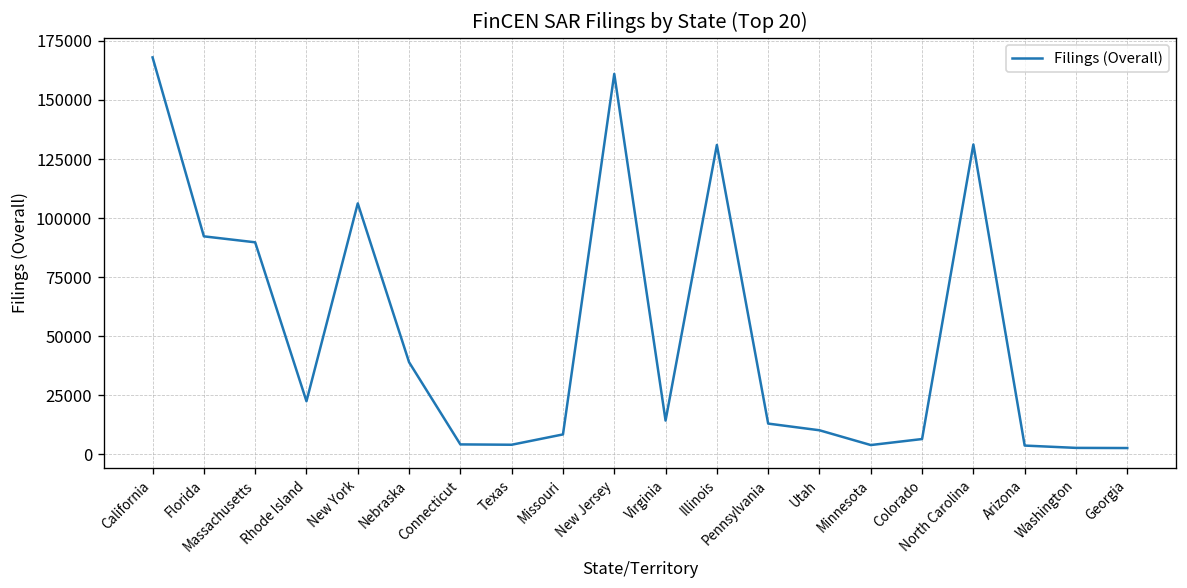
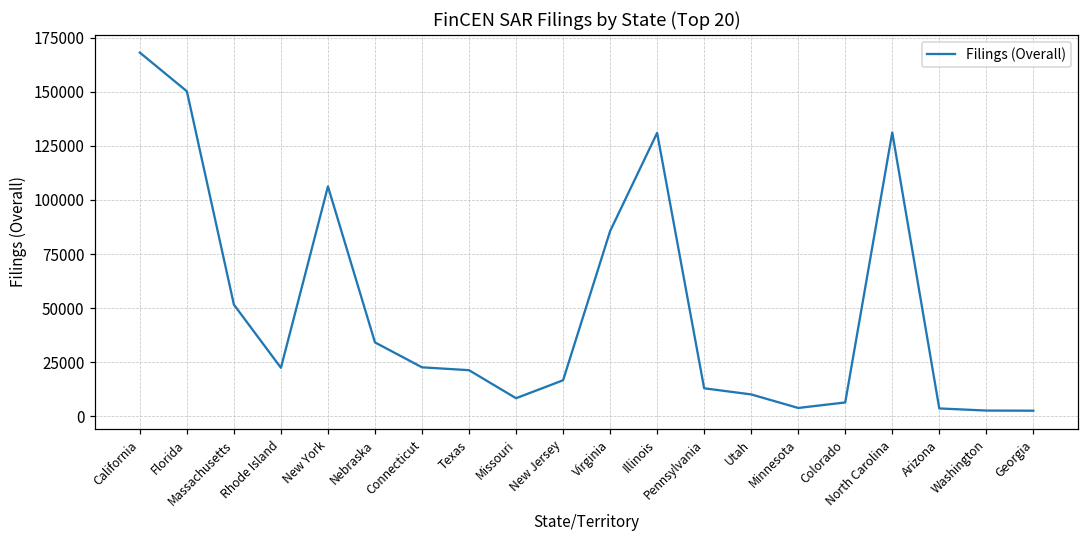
  {
    "California": 168000,
-   "Florida": 92000,
-   "Massachusetts": 90000,
+   "Florida": 150000,
+   "Massachusetts": 52000,
    "Rhode Island": 22000,
    "New York": 106000,
-   "Nebraska": 39000,
-   "Connecticut": 4000,
-   "Texas": 4000,
+   "Nebraska": 34000,
+   "Connecticut": 23000,
+   "Texas": 21000,
    "Missouri": 8000,
-   "New Jersey": 161000,
-   "Virginia": 14000,
+   "New Jersey": 17000,
+   "Virginia": 86000,
    "Illinois": 131000,
    "Pennsylvania": 13000,
    "Utah": 10000,
    "Minnesota": 4000,
    "Colorado": 6000,
    "North Carolina": 131000,
    "Arizona": 4000,
    "Washington": 3000,
    "Georgia": 3000
  }
